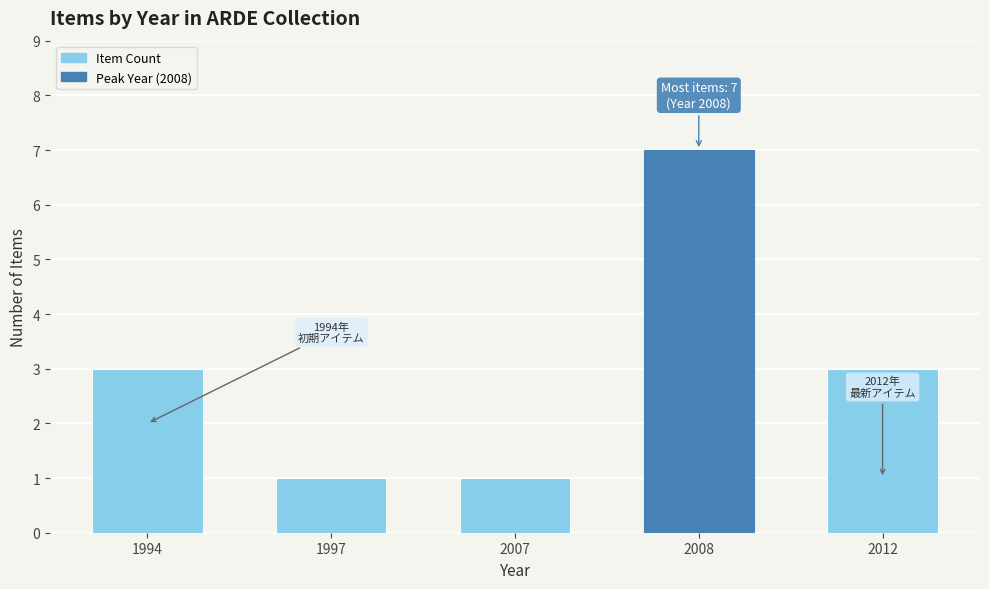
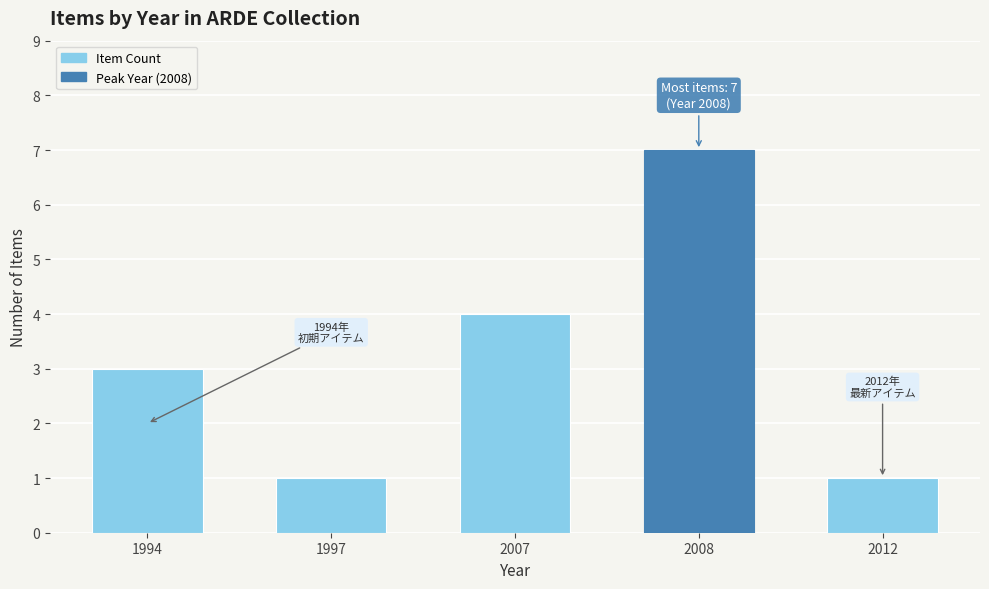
  {
    "1997": 1,
-   "2007": 1,
-   "2012": 3
+   "2007": 4,
+   "2012": 1
  }
